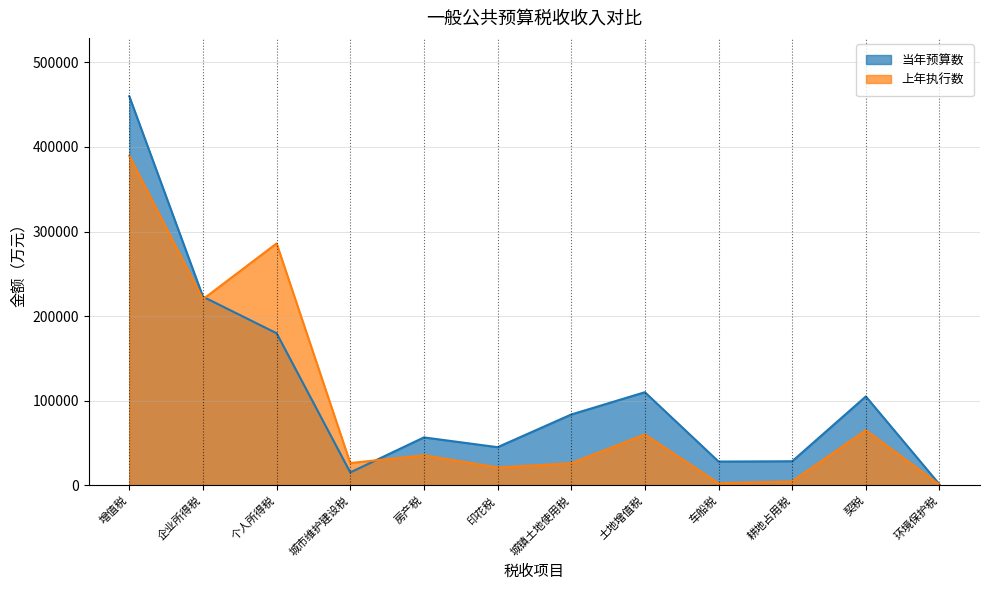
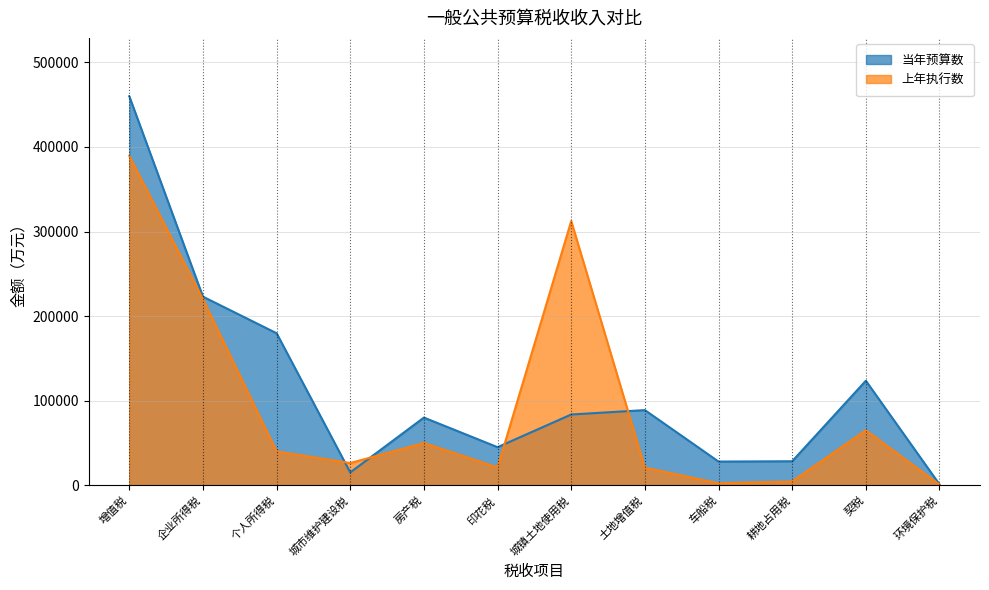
  {
    "当年预算数": {
      "增值税": 460000,
      "个人所得税": 180000,
      "城市维护建设税": 20000,
-     "房产税": 60000,
+     "房产税": 80000,
      "印花税": 50000,
      "城镇土地使用税": 80000,
-     "土地增值税": 110000,
+     "土地增值税": 90000,
      "车船税": 30000,
      "耕地占用税": 30000,
-     "契税": 110000
+     "契税": 120000
    },
    "上年执行数": {
      "增值税": 390000,
-     "个人所得税": 290000,
+     "个人所得税": 40000,
      "城市维护建设税": 30000,
-     "房产税": 40000,
+     "房产税": 50000,
      "印花税": 20000,
-     "城镇土地使用税": 30000,
-     "土地增值税": 60000,
+     "城镇土地使用税": 310000,
+     "土地增值税": 20000,
      "车船税": 0,
      "耕地占用税": 0,
      "契税": 70000
    }
  }
